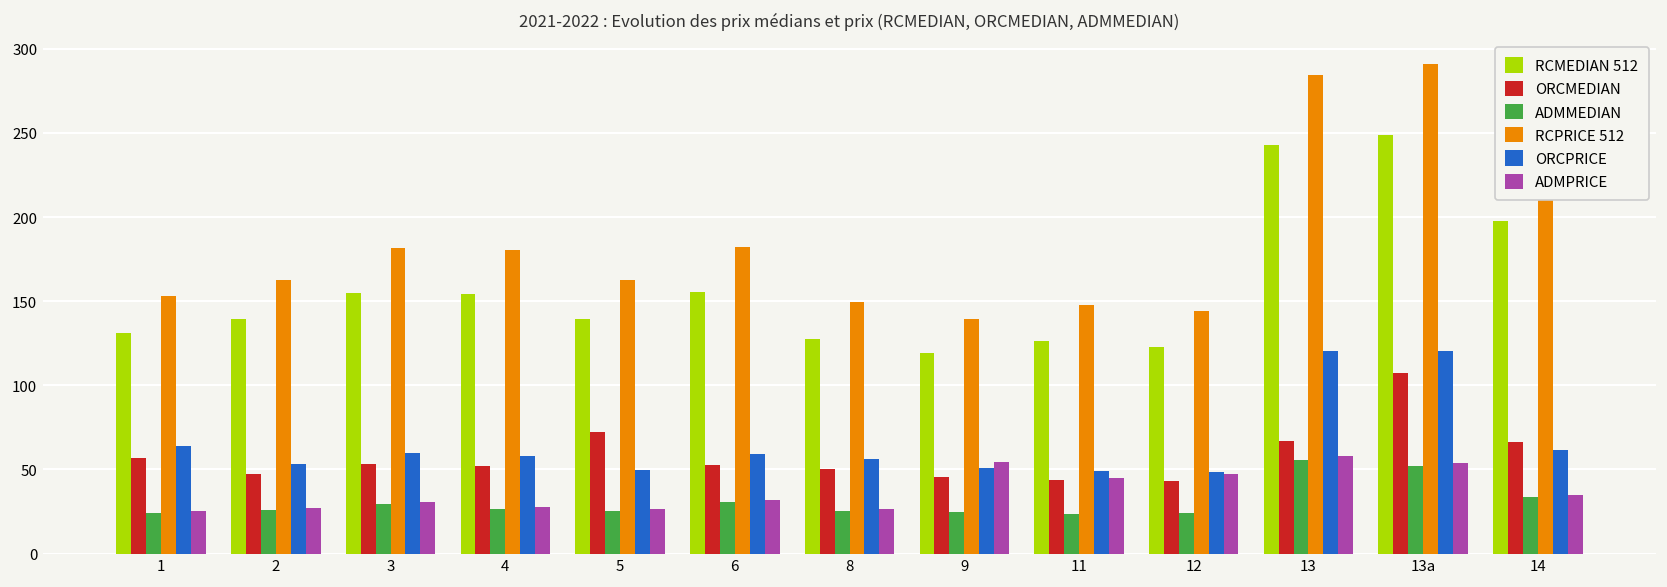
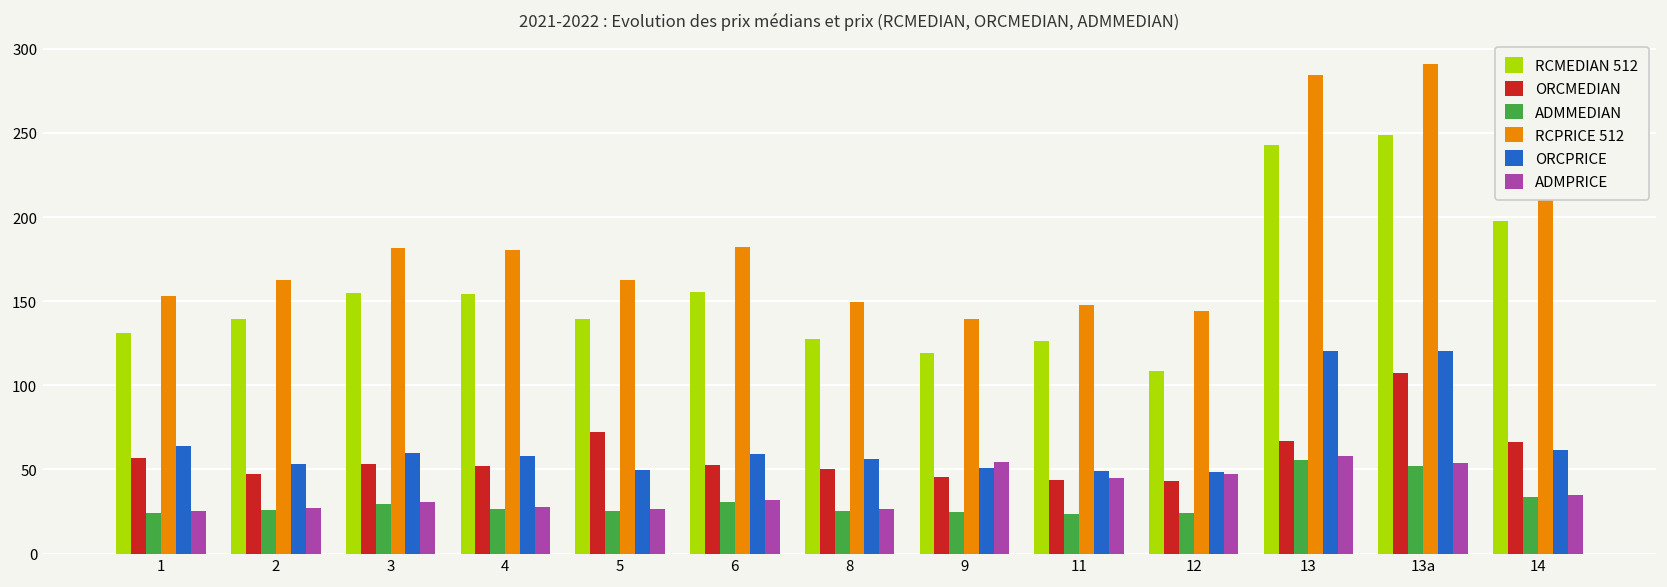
  {
    "RCMEDIAN 512": {
      "1": 131,
      "2": 139,
      "3": 155,
      "4": 154,
      "5": 139,
      "6": 156,
      "8": 128,
      "9": 119,
      "11": 126,
-     "12": 123,
+     "12": 108,
      "13": 243,
      "13a": 249,
      "14": 198
    },
    "ORCMEDIAN": {
      "1": 57,
      "2": 47,
      "3": 53,
      "4": 52,
      "5": 72,
      "6": 53,
      "8": 50,
      "9": 46,
      "11": 44,
      "12": 43,
      "13": 67,
      "13a": 107,
      "14": 67
    },
    "ADMMEDIAN": {
      "1": 24,
      "2": 26,
      "3": 30,
      "4": 27,
      "5": 25,
      "6": 30,
      "8": 25,
      "9": 25,
      "11": 24,
      "12": 24,
      "13": 56,
      "13a": 52,
      "14": 34
    },
    "RCPRICE 512": {
      "1": 153,
      "2": 163,
      "3": 181,
      "4": 180,
      "5": 163,
      "6": 182,
      "8": 149,
      "9": 140,
      "11": 148,
      "12": 144,
      "13": 284,
      "13a": 291
    },
    "ORCPRICE": {
      "1": 64,
      "2": 53,
      "3": 60,
      "4": 58,
      "5": 50,
      "6": 59,
      "8": 56,
      "9": 51,
      "11": 49,
      "12": 48,
      "13": 120,
      "13a": 120,
      "14": 61
    },
    "ADMPRICE": {
      "1": 25,
      "2": 27,
      "3": 31,
      "4": 28,
      "5": 26,
      "6": 32,
      "8": 26,
      "9": 54,
      "11": 45,
      "12": 47,
      "13": 58,
      "13a": 54,
      "14": 35
    }
  }
